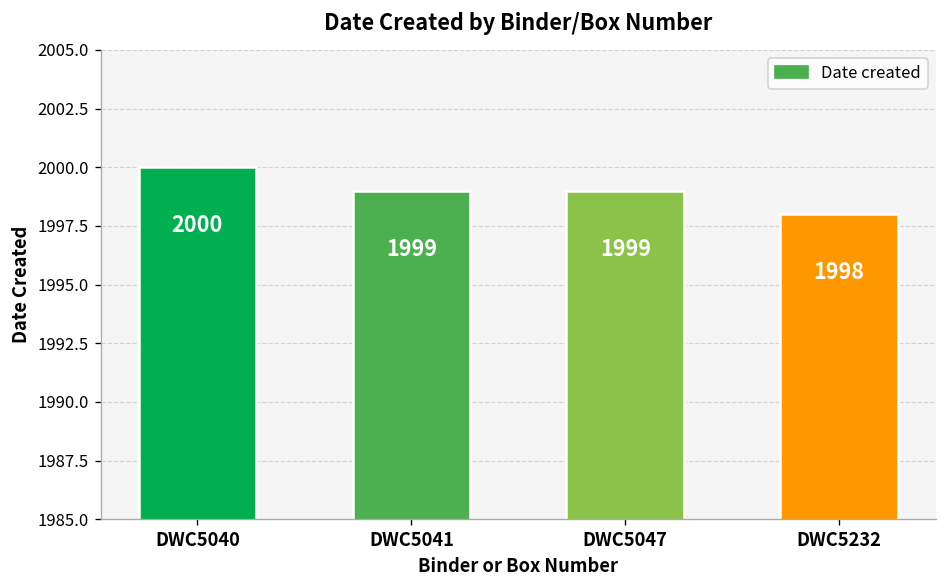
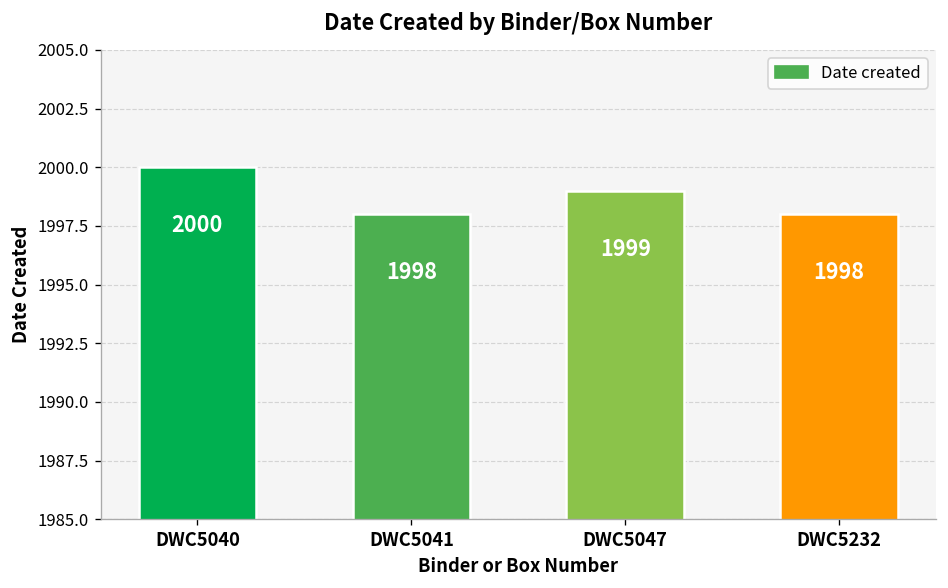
  {
    "DWC5040": 2000,
-   "DWC5041": 1999,
+   "DWC5041": 1998,
    "DWC5047": 1999,
    "DWC5232": 1998
  }
